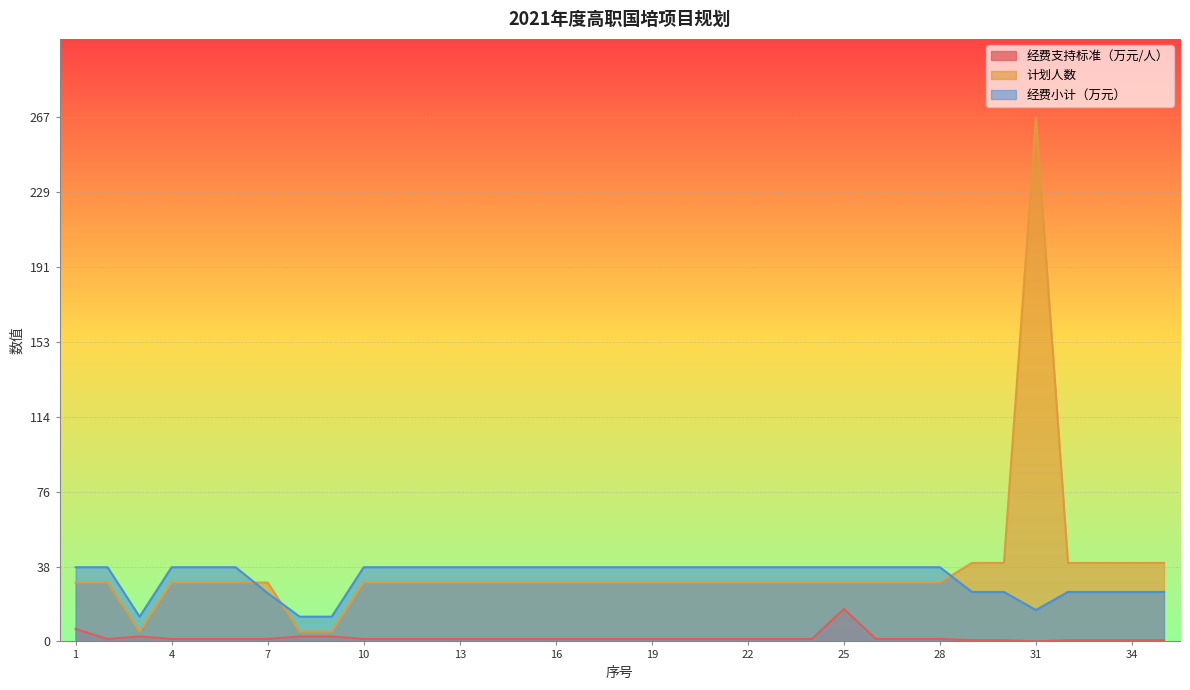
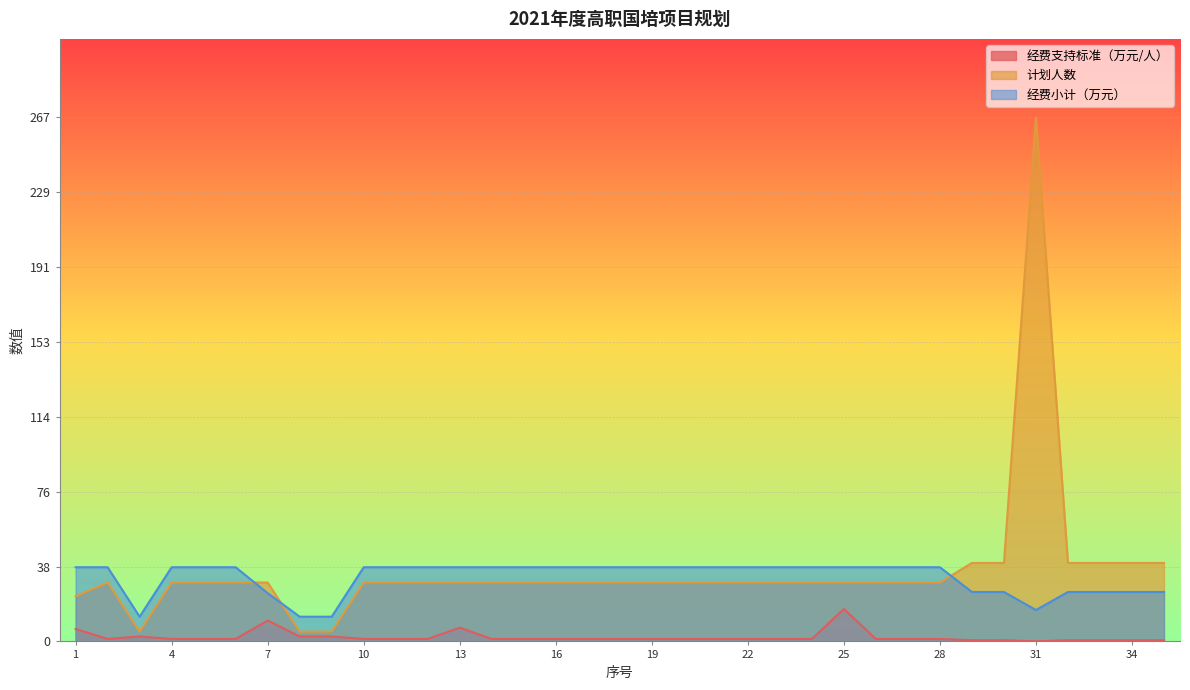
  {
    "经费支持标准（万元/人）": {
      "1": 6,
      "4": 1,
-     "7": 1,
+     "7": 11,
      "10": 1,
-     "13": 1,
+     "13": 7,
      "16": 1,
      "19": 1,
      "22": 1,
      "25": 17,
      "28": 1,
      "31": 0,
      "34": 1
    },
    "计划人数": {
-     "1": 30,
+     "1": 23,
      "4": 30,
      "7": 30,
      "10": 30,
      "13": 30,
      "16": 30,
      "19": 30,
      "22": 30,
      "25": 30,
      "28": 30,
      "31": 267,
      "34": 40
    },
    "经费小计（万元）": {
      "1": 38,
      "4": 38,
      "7": 25,
      "10": 38,
      "13": 38,
      "16": 38,
      "19": 38,
      "22": 38,
      "25": 38,
      "28": 38,
      "31": 16,
      "34": 25
    }
  }
